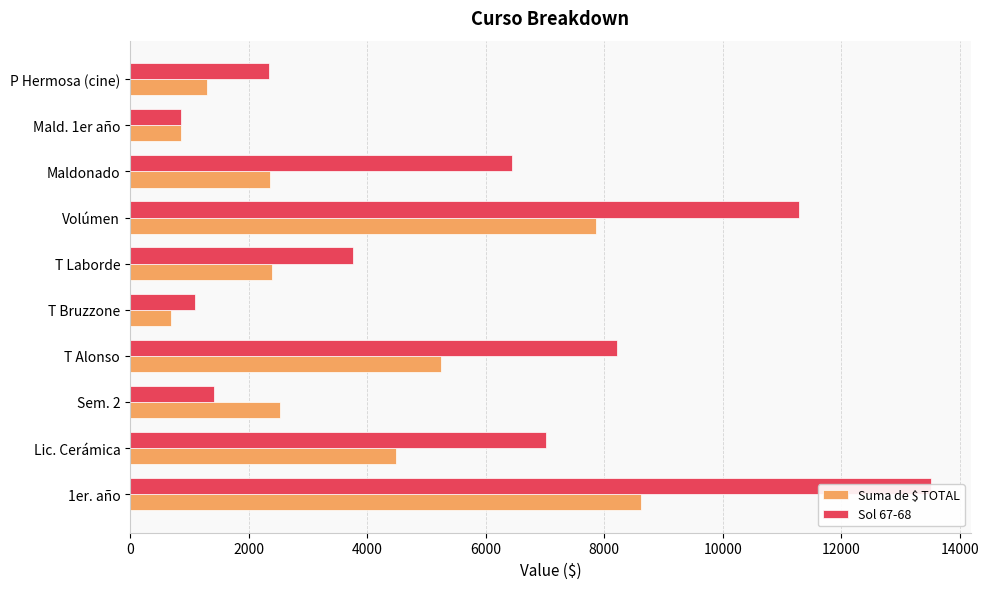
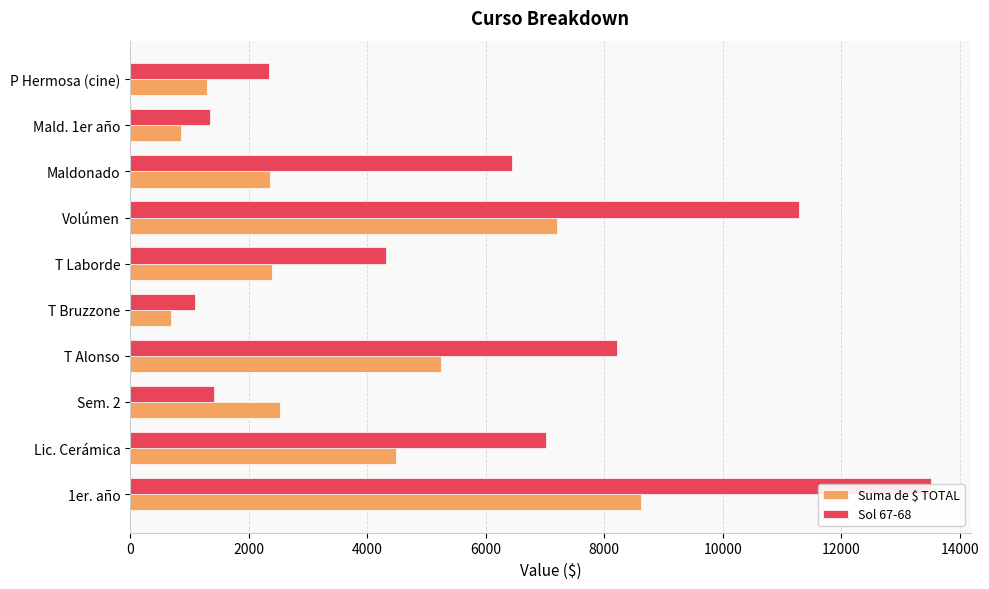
  {
    "Suma de $ TOTAL": {
      "P Hermosa (cine)": 1300,
      "Mald. 1er año": 900,
      "Maldonado": 2400,
-     "Volúmen": 7900,
+     "Volúmen": 7200,
      "T Laborde": 2400,
      "T Bruzzone": 700,
      "T Alonso": 5300,
      "Sem. 2": 2500,
      "Lic. Cerámica": 4500,
      "1er. año": 8600
    },
    "Sol 67-68": {
      "P Hermosa (cine)": 2300,
-     "Mald. 1er año": 900,
+     "Mald. 1er año": 1400,
      "Maldonado": 6400,
      "Volúmen": 11300,
-     "T Laborde": 3800,
+     "T Laborde": 4300,
      "T Bruzzone": 1100,
      "T Alonso": 8200,
      "Sem. 2": 1400,
      "Lic. Cerámica": 7000
    }
  }
